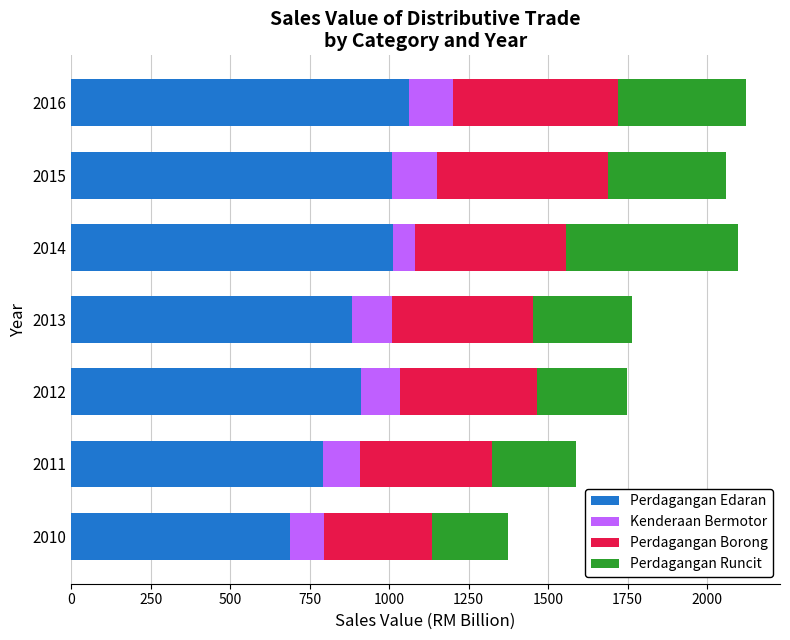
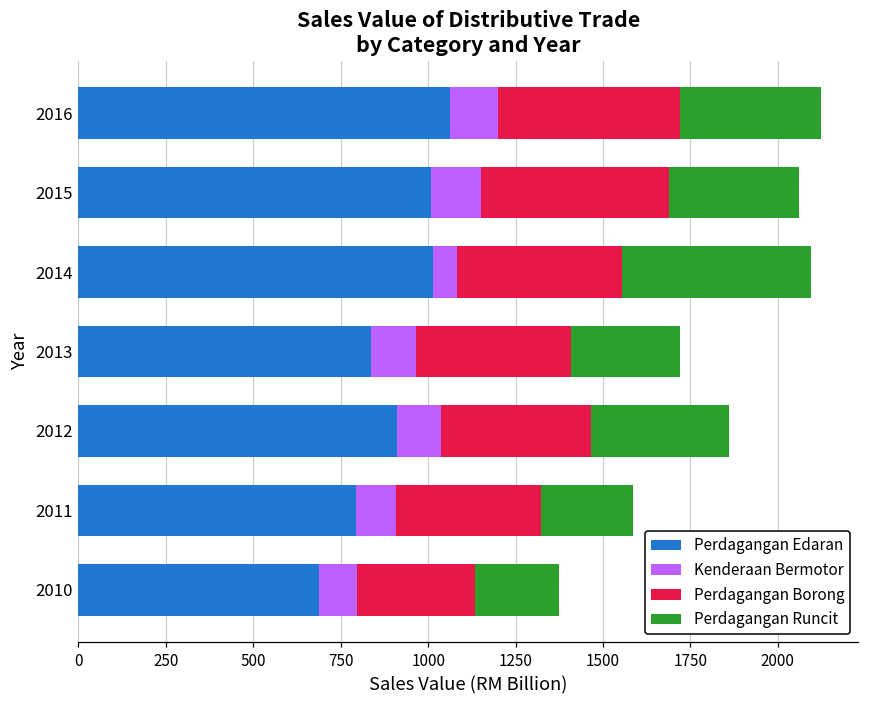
  {
    "Perdagangan Edaran": {
      "2016": 1060,
      "2015": 1010,
      "2014": 1010,
-     "2013": 880,
+     "2013": 840,
      "2012": 910,
      "2011": 790,
      "2010": 690
    },
    "Kenderaan Bermotor": {
      "2016": 140,
      "2015": 140,
      "2014": 70,
      "2013": 130,
      "2012": 120,
      "2011": 120,
      "2010": 110
    },
    "Perdagangan Borong": {
      "2016": 520,
      "2015": 540,
      "2014": 470,
      "2013": 440,
      "2012": 430,
      "2011": 410,
      "2010": 340
    },
    "Perdagangan Runcit": {
      "2016": 400,
      "2015": 370,
      "2014": 540,
      "2013": 310,
-     "2012": 280,
+     "2012": 390,
      "2011": 260,
      "2010": 240
    }
  }
